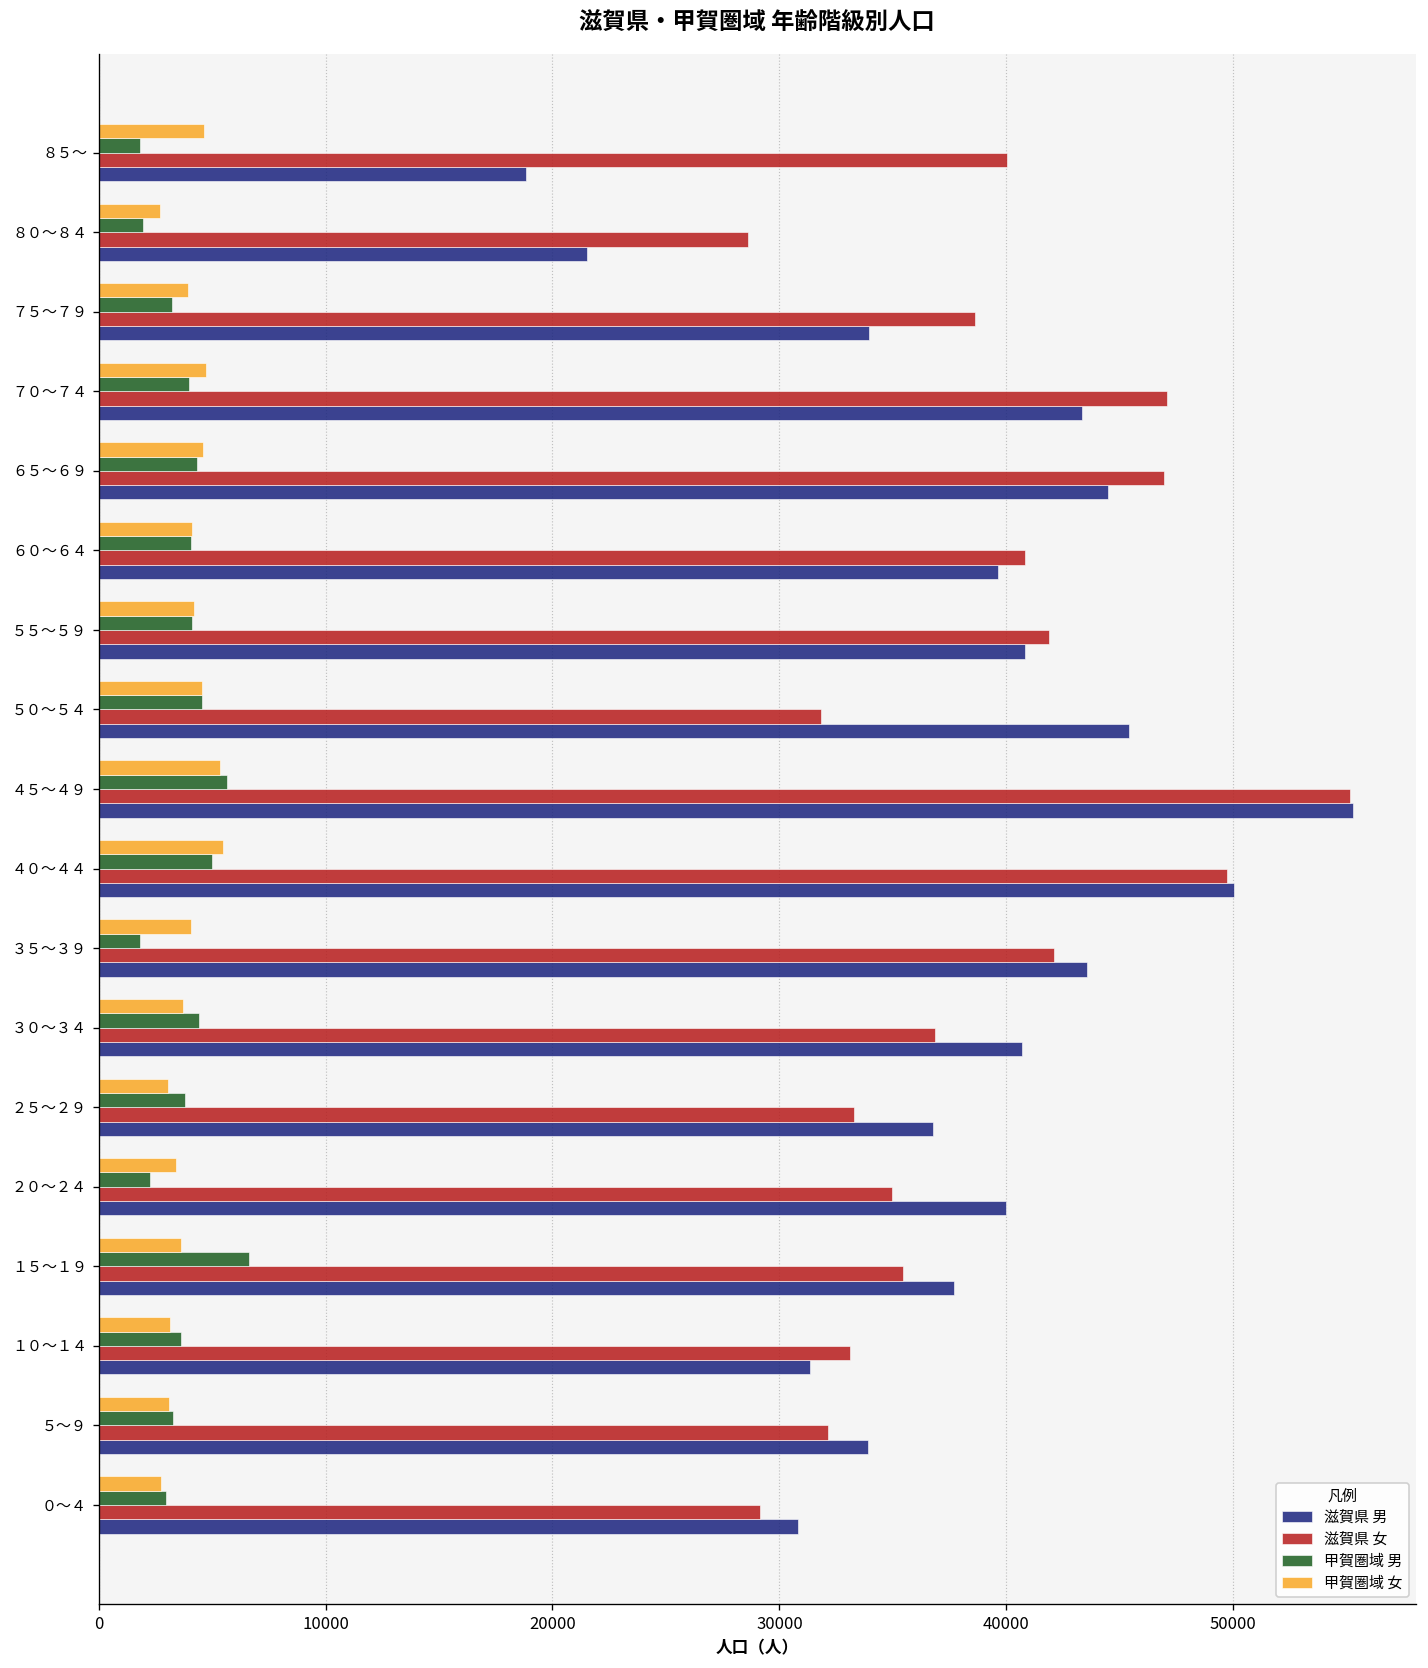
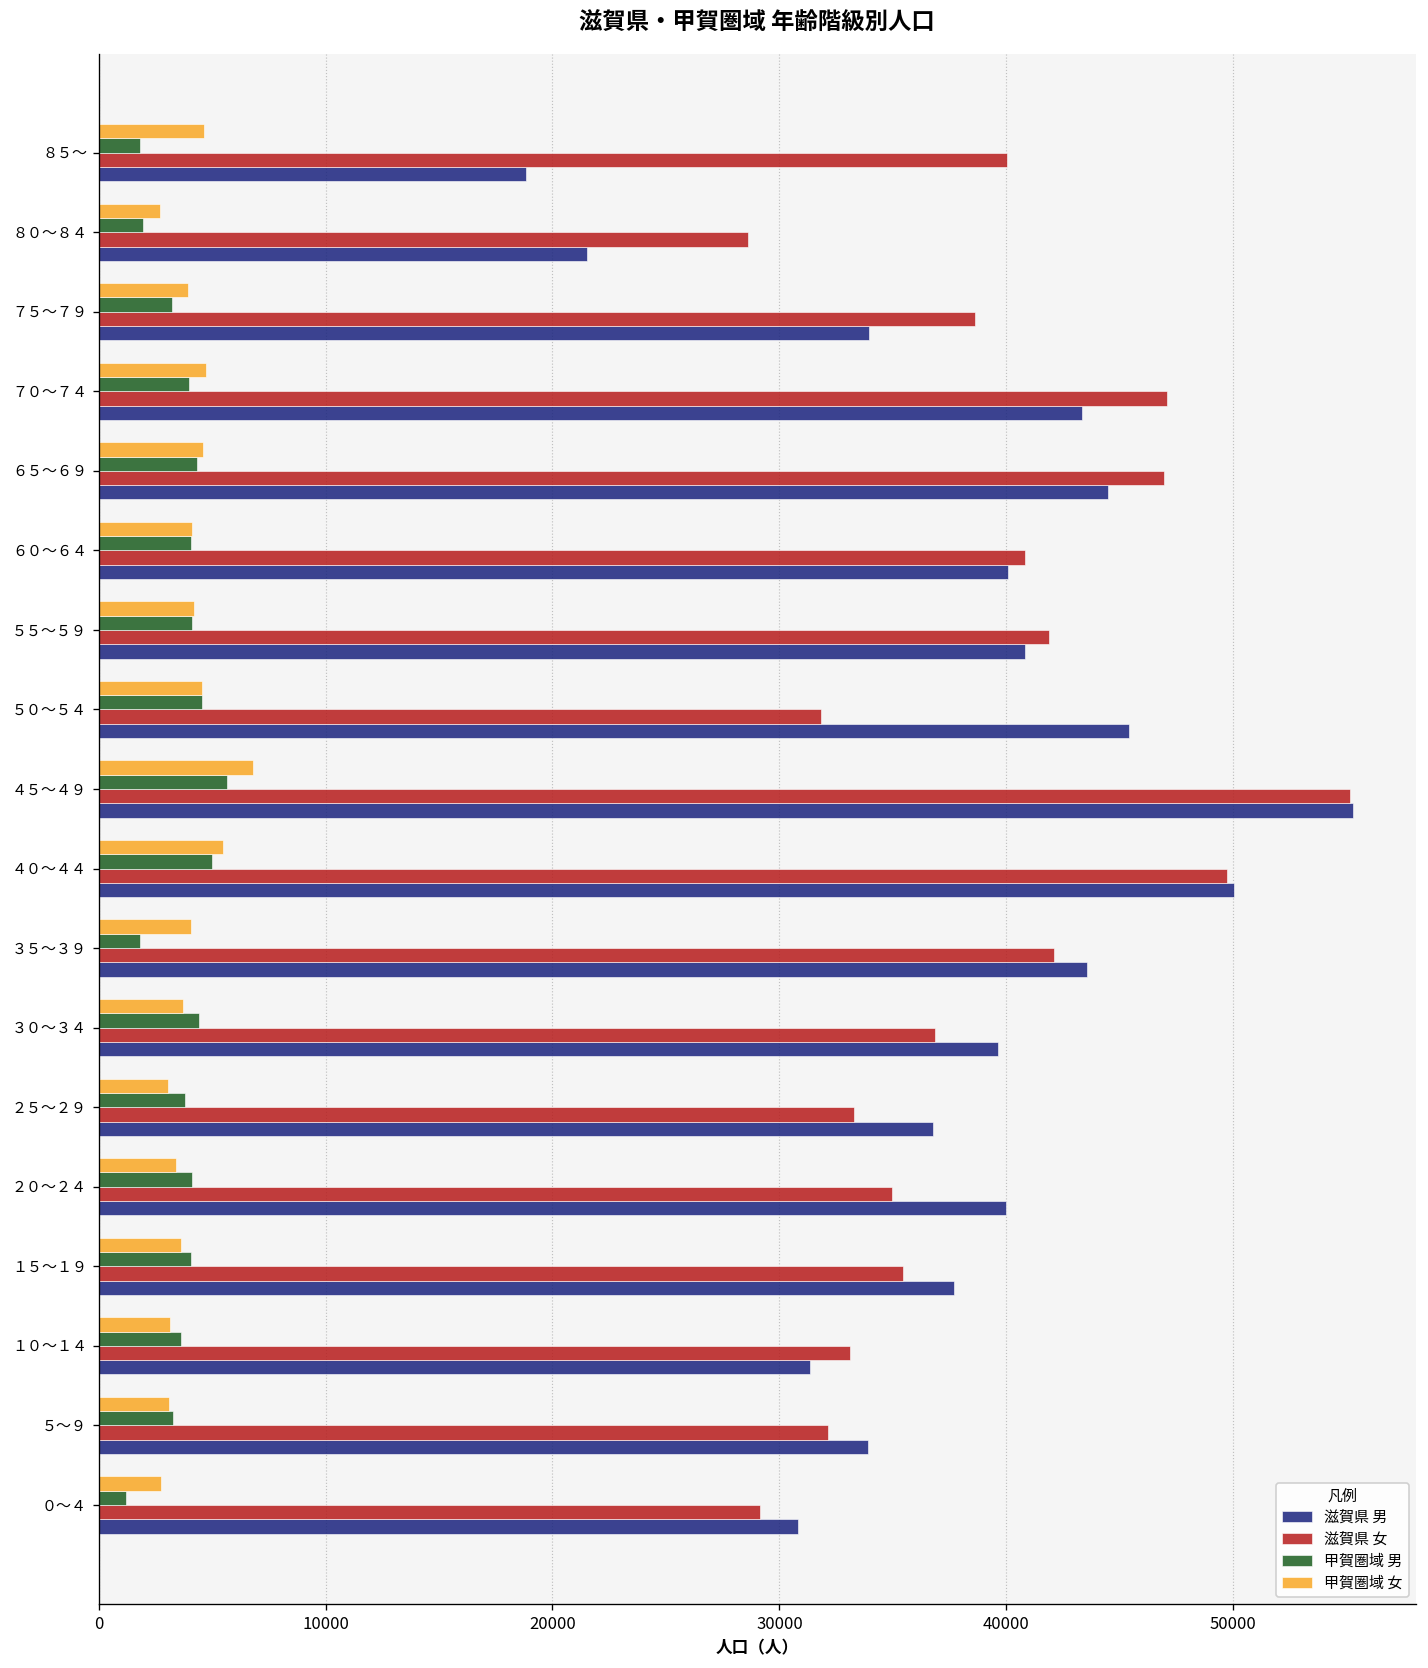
  {
    "滋賀県 男": {
      "８５～": 18800,
      "８０～８４": 21500,
      "７５～７９": 34000,
      "７０～７４": 43300,
      "６５～６９": 44500,
-     "６０～６４": 39600,
+     "６０～６４": 40100,
      "５５～５９": 40800,
      "５０～５４": 45400,
      "４５～４９": 55300,
      "４０～４４": 50000,
      "３５～３９": 43500,
-     "３０～３４": 40700,
+     "３０～３４": 39600,
      "２５～２９": 36800,
      "２０～２４": 40000,
      "１５～１９": 37700,
      "１０～１４": 31300,
      "５～９": 33900,
      "０～４": 30800
    },
    "滋賀県 女": {
      "８５～": 40100,
      "８０～８４": 28600,
      "７５～７９": 38600,
      "７０～７４": 47100,
      "６５～６９": 46900,
      "６０～６４": 40800,
      "５５～５９": 41900,
      "５０～５４": 31900,
      "４５～４９": 55200,
      "４０～４４": 49700,
      "３５～３９": 42100,
      "３０～３４": 36800,
      "２５～２９": 33300,
      "２０～２４": 35000,
      "１５～１９": 35500,
      "１０～１４": 33100,
      "５～９": 32100,
      "０～４": 29100
    },
    "甲賀圏域 男": {
      "８５～": 1800,
      "８０～８４": 2000,
      "７５～７９": 3200,
      "７０～７４": 4000,
      "６５～６９": 4300,
      "６０～６４": 4100,
      "５５～５９": 4100,
      "５０～５４": 4500,
      "４５～４９": 5600,
      "４０～４４": 5000,
      "３５～３９": 1800,
      "３０～３４": 4400,
      "２５～２９": 3800,
-     "２０～２４": 2300,
-     "１５～１９": 6600,
+     "２０～２４": 4100,
+     "１５～１９": 4100,
      "１０～１４": 3600,
      "５～９": 3300,
-     "０～４": 2900
+     "０～４": 1200
    },
    "甲賀圏域 女": {
      "８５～": 4600,
      "８０～８４": 2700,
      "７５～７９": 3900,
      "７０～７４": 4700,
      "６５～６９": 4600,
      "６０～６４": 4100,
      "５５～５９": 4200,
      "５０～５４": 4500,
-     "４５～４９": 5400,
+     "４５～４９": 6800,
      "４０～４４": 5500,
      "３５～３９": 4100,
      "３０～３４": 3700,
      "２５～２９": 3100,
      "２０～２４": 3400,
      "１５～１９": 3600,
      "１０～１４": 3200,
      "５～９": 3100,
      "０～４": 2700
    }
  }
